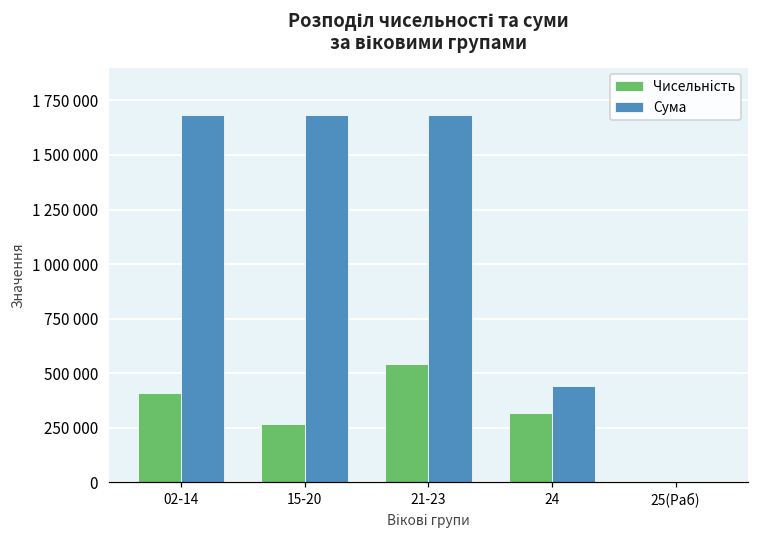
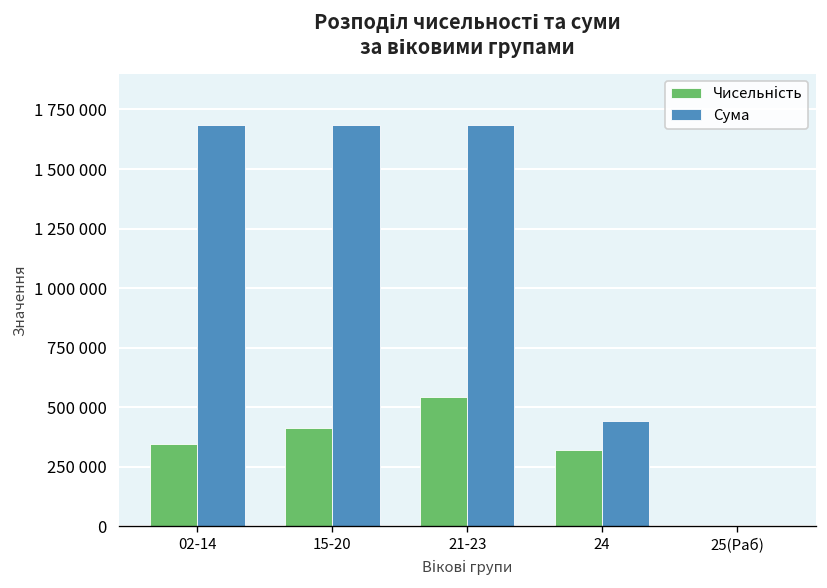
  {
    "Чисельність": {
-     "02-14": 410000,
-     "15-20": 270000,
+     "02-14": 340000,
+     "15-20": 410000,
      "21-23": 540000,
      "24": 320000,
      "25(Раб)": 0
    },
    "Сума": {
      "02-14": 1680000,
      "15-20": 1680000,
      "21-23": 1680000,
      "24": 440000,
      "25(Раб)": 0
    }
  }
